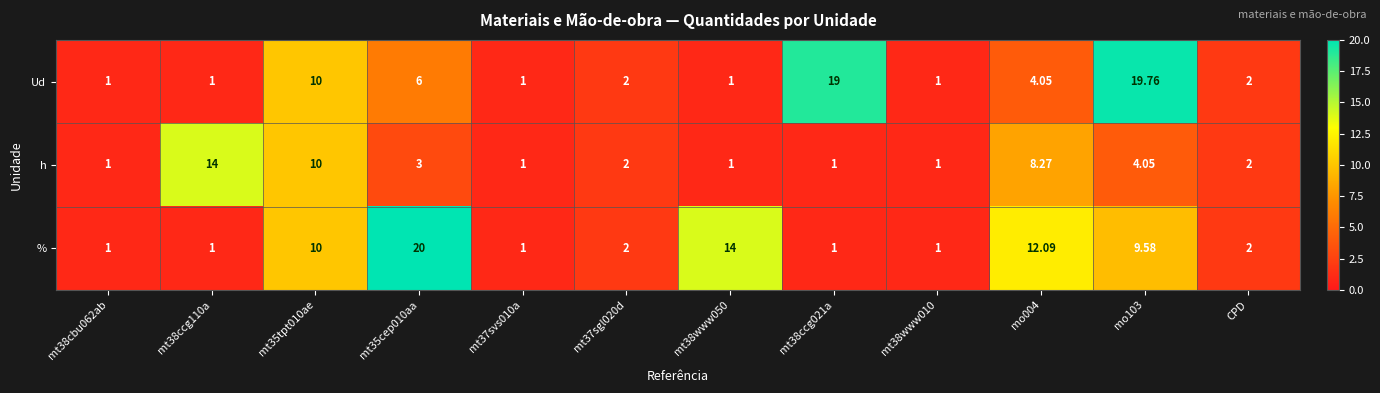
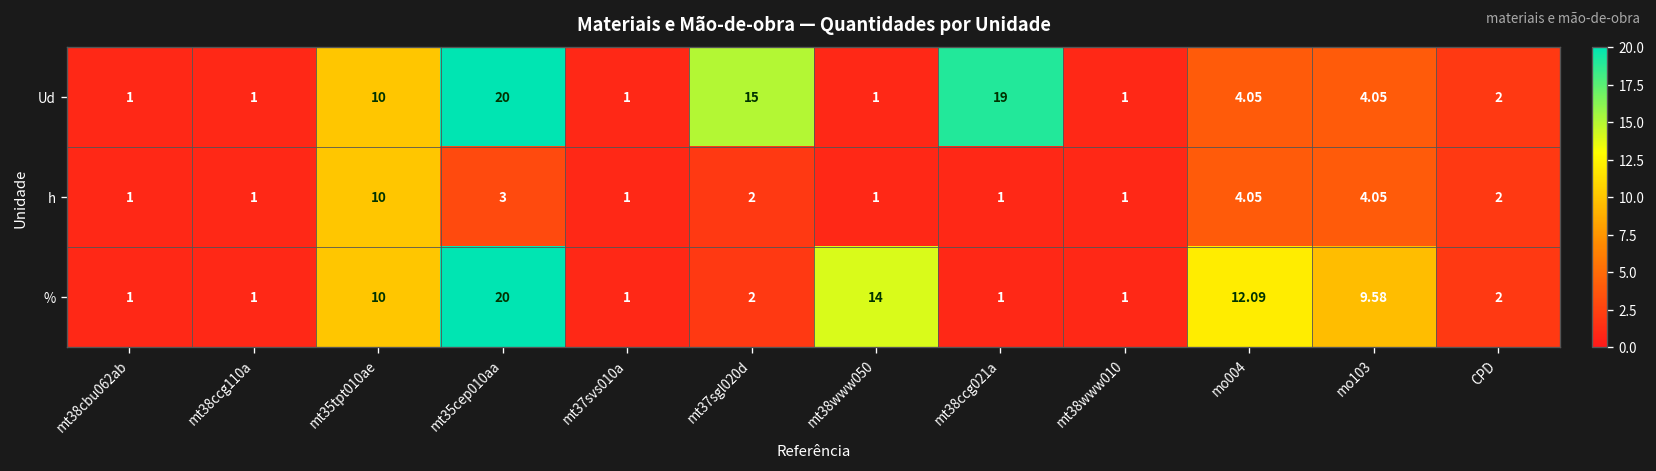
  {
    "Ud": {
      "mt38cbu062ab": 1,
      "mt38ccg110a": 1,
      "mt35tpt010ae": 10,
-     "mt35cep010aa": 6,
+     "mt35cep010aa": 20,
      "mt37svs010a": 1,
-     "mt37sgl020d": 2,
+     "mt37sgl020d": 15,
      "mt38www050": 1,
      "mt38ccg021a": 19,
      "mt38www010": 1,
      "mo004": 4.05,
-     "mo103": 19.76,
+     "mo103": 4.05,
      "CPD": 2
    },
    "h": {
      "mt38cbu062ab": 1,
-     "mt38ccg110a": 14,
+     "mt38ccg110a": 1,
      "mt35tpt010ae": 10,
      "mt35cep010aa": 3,
      "mt37svs010a": 1,
      "mt37sgl020d": 2,
      "mt38www050": 1,
      "mt38ccg021a": 1,
      "mt38www010": 1,
-     "mo004": 8.27,
+     "mo004": 4.05,
      "mo103": 4.05,
      "CPD": 2
    },
    "%": {
      "mt38cbu062ab": 1,
      "mt38ccg110a": 1,
      "mt35tpt010ae": 10,
      "mt35cep010aa": 20,
      "mt37svs010a": 1,
      "mt37sgl020d": 2,
      "mt38www050": 14,
      "mt38ccg021a": 1,
      "mt38www010": 1,
      "mo004": 12.09,
      "mo103": 9.58,
      "CPD": 2
    }
  }
